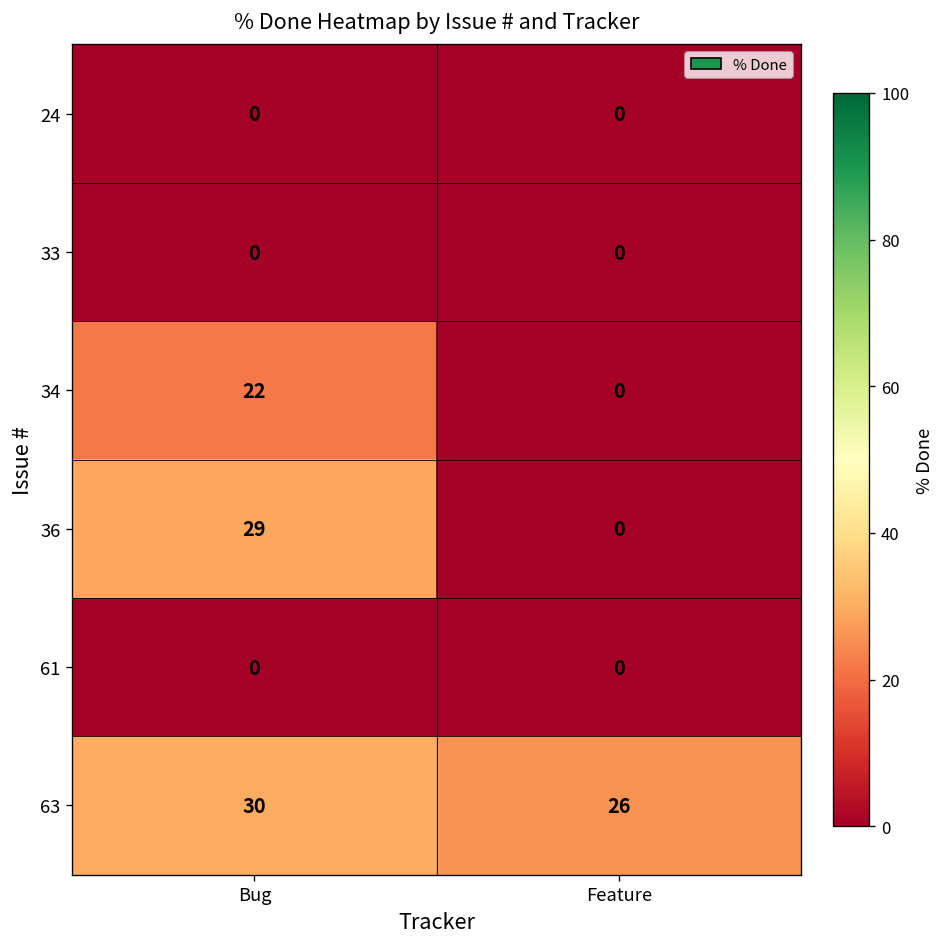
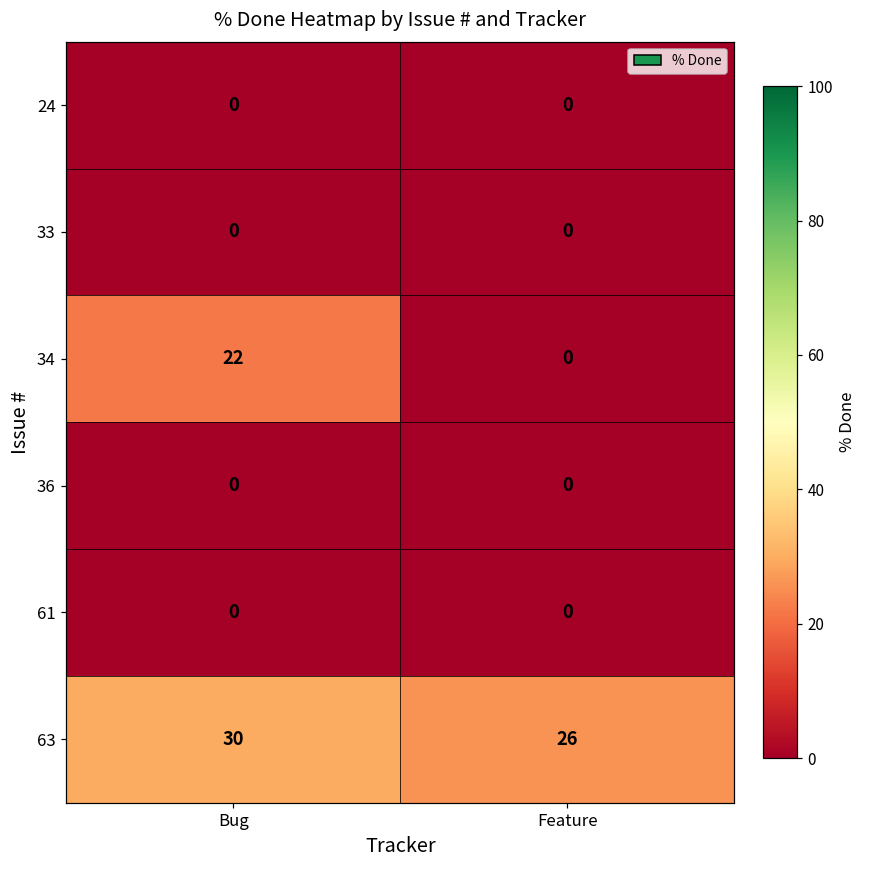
  {
    "24": {
      "Bug": 0,
      "Feature": 0
    },
    "33": {
      "Bug": 0,
      "Feature": 0
    },
    "34": {
      "Bug": 22,
      "Feature": 0
    },
    "36": {
-     "Bug": 29,
+     "Bug": 0,
      "Feature": 0
    },
    "61": {
      "Bug": 0,
      "Feature": 0
    },
    "63": {
      "Bug": 30,
      "Feature": 26
    }
  }
